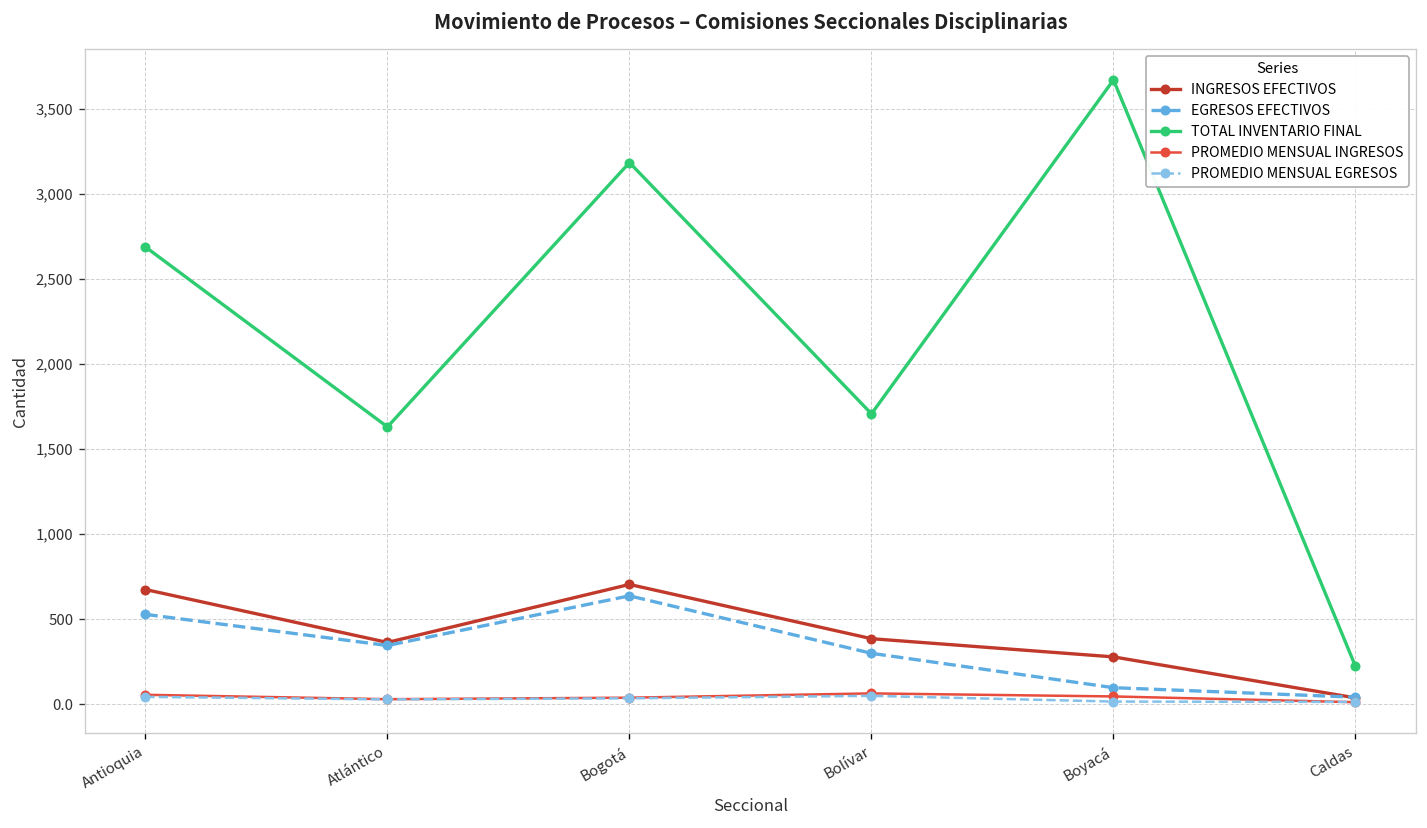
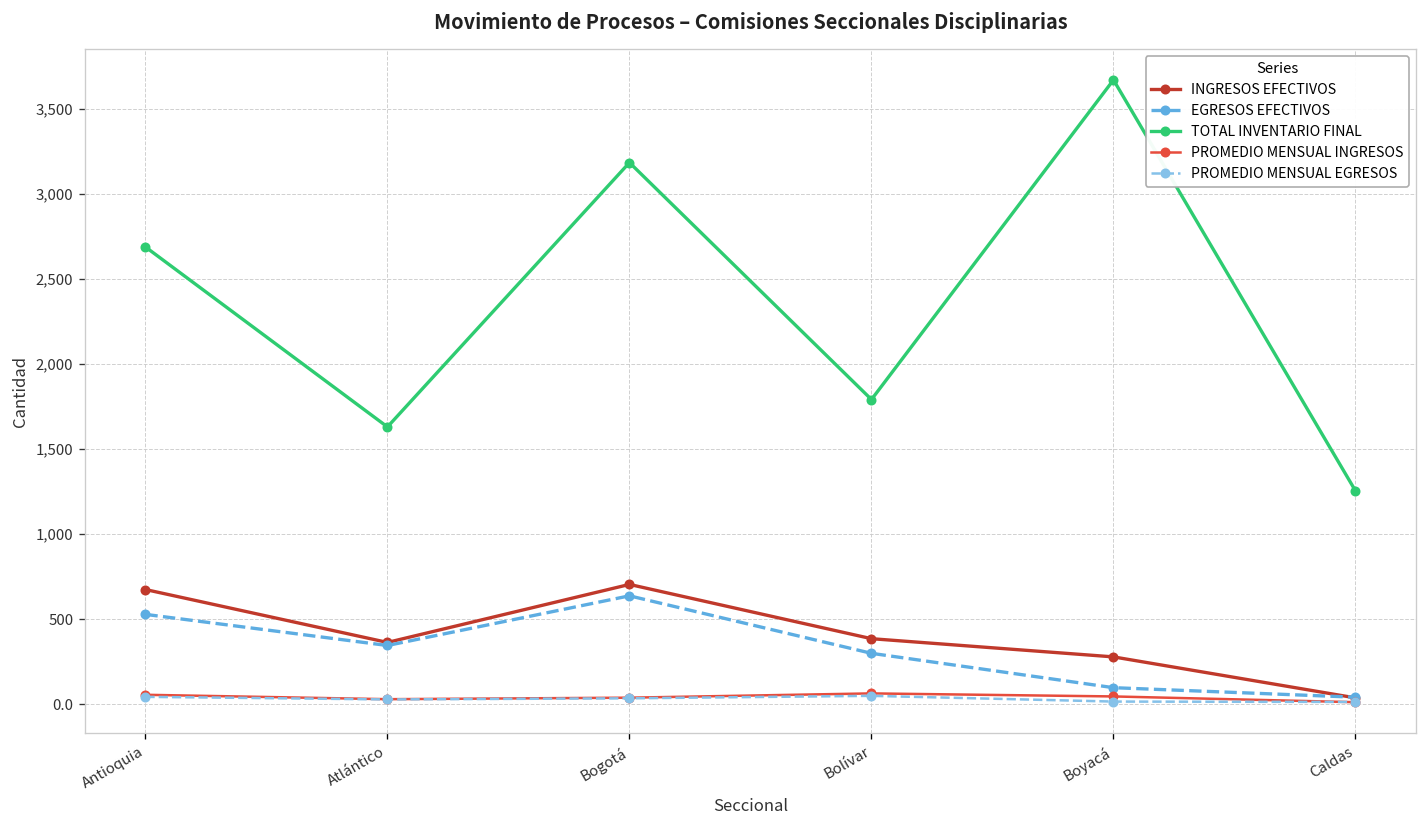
  {
    "TOTAL INVENTARIO FINAL": {
      "Antioquia": "2,690",
      "Atlántico": "1,630",
      "Bogotá": "3,190",
-     "Bolívar": "1,710",
+     "Bolívar": "1,790",
      "Boyacá": "3,670",
-     "Caldas": "220"
+     "Caldas": "1,260"
    }
  }
